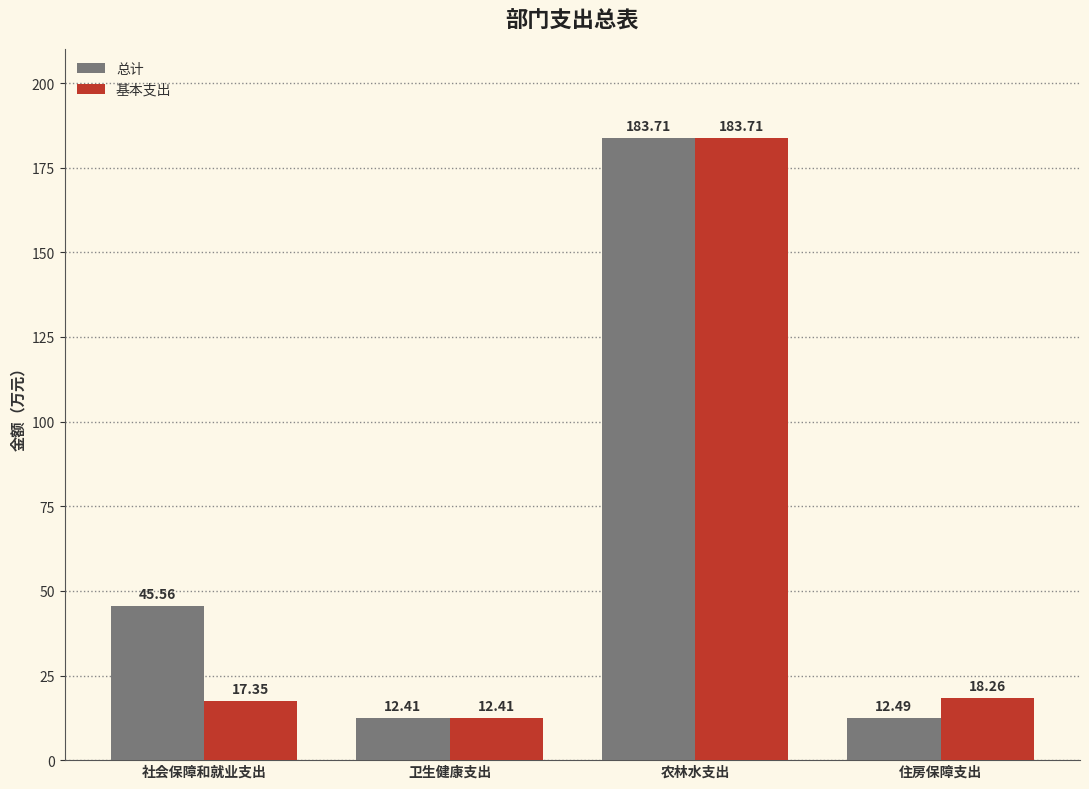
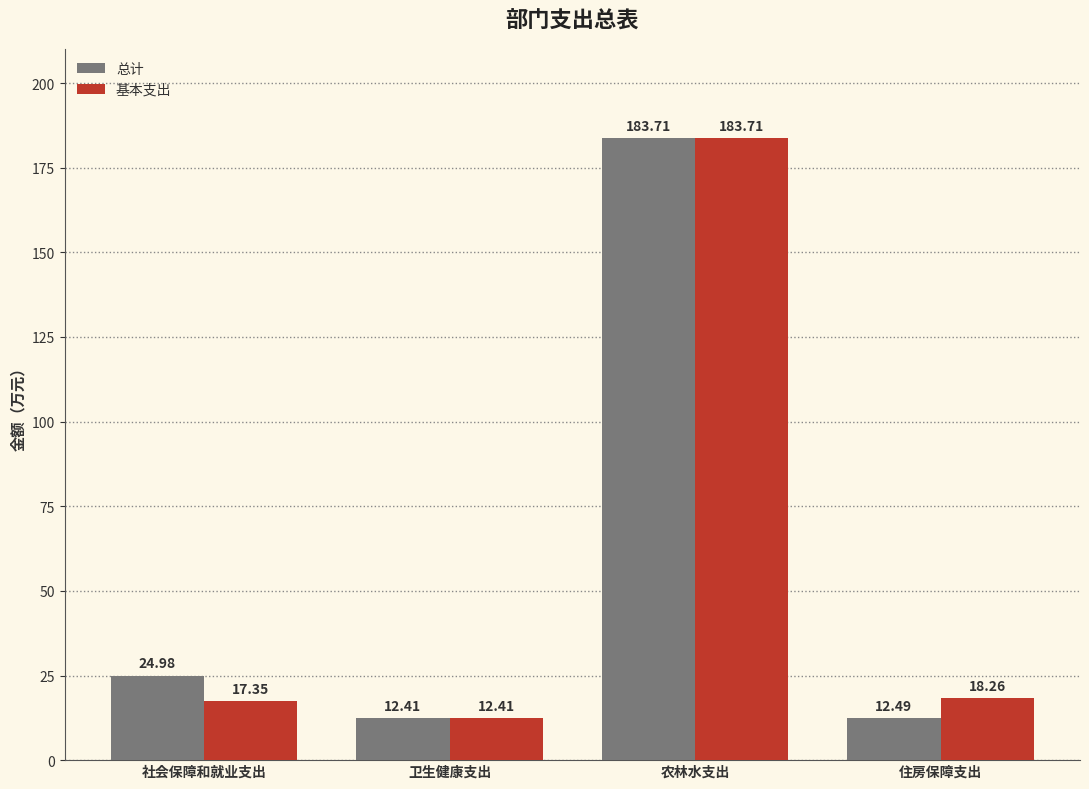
  {
    "总计": {
-     "社会保障和就业支出": 45.56,
+     "社会保障和就业支出": 24.98,
      "卫生健康支出": 12.41,
      "农林水支出": 183.71,
      "住房保障支出": 12.49
    },
    "基本支出": {
      "社会保障和就业支出": 17.35,
      "卫生健康支出": 12.41,
      "农林水支出": 183.71,
      "住房保障支出": 18.26
    }
  }
